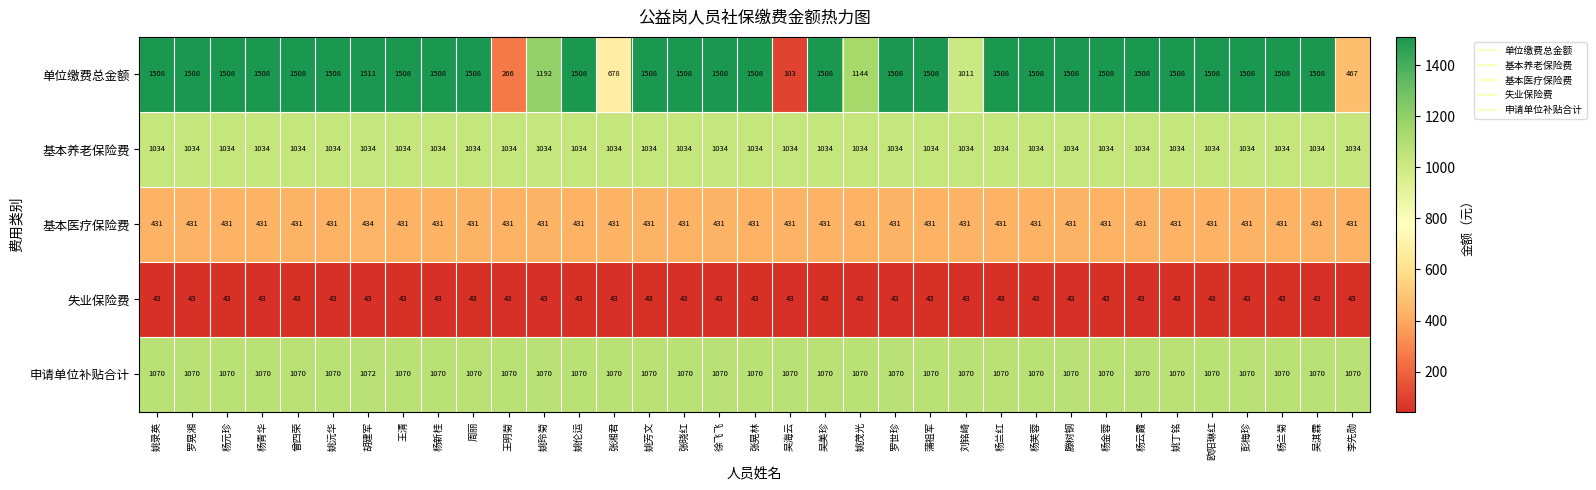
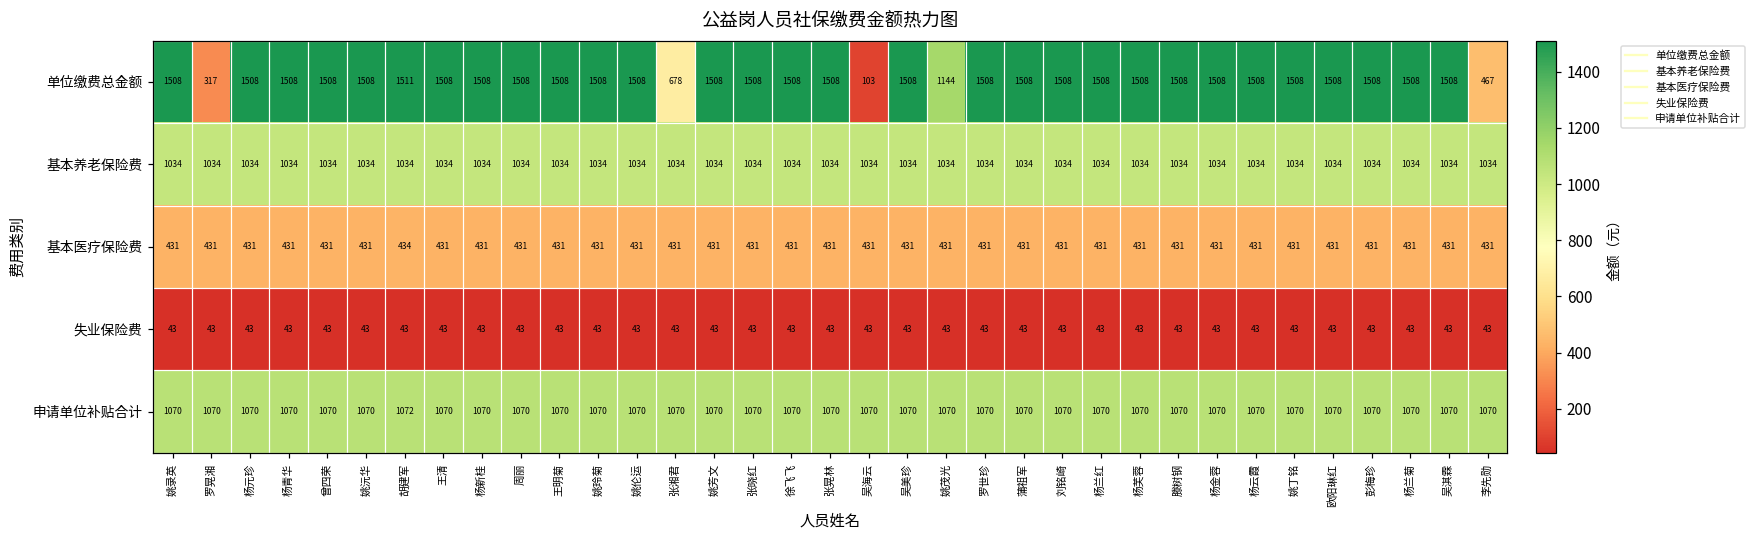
  {
    "单位缴费总金额": {
      "姚录英": 1508,
-     "罗晃湘": 1508,
+     "罗晃湘": 317,
      "杨元珍": 1508,
      "杨青华": 1508,
      "曾四荣": 1508,
      "姚沅华": 1508,
      "胡建军": 1511,
      "王清": 1508,
      "杨新桂": 1508,
      "周丽": 1508,
-     "王明菊": 266,
-     "姚玲菊": 1192,
+     "王明菊": 1508,
+     "姚玲菊": 1508,
      "姚伦运": 1508,
      "张湘君": 678,
      "姚芳文": 1508,
      "张晓红": 1508,
      "徐飞飞": 1508,
      "张晃林": 1508,
      "吴海云": 103,
      "吴美珍": 1508,
      "姚茂光": 1144,
      "罗世珍": 1508,
      "蒲祖军": 1508,
-     "刘铭崎": 1011,
+     "刘铭崎": 1508,
      "杨兰红": 1508,
      "杨芙蓉": 1508,
      "滕树钢": 1508,
      "杨金蓉": 1508,
      "杨云霞": 1508,
      "姚丁铭": 1508,
      "欧阳琳红": 1508,
      "彭梅珍": 1508,
      "杨兰菊": 1508,
      "吴淇霖": 1508,
      "李先勋": 467
    },
    "基本养老保险费": {
      "姚录英": 1034,
      "罗晃湘": 1034,
      "杨元珍": 1034,
      "杨青华": 1034,
      "曾四荣": 1034,
      "姚沅华": 1034,
      "胡建军": 1034,
      "王清": 1034,
      "杨新桂": 1034,
      "周丽": 1034,
      "王明菊": 1034,
      "姚玲菊": 1034,
      "姚伦运": 1034,
      "张湘君": 1034,
      "姚芳文": 1034,
      "张晓红": 1034,
      "徐飞飞": 1034,
      "张晃林": 1034,
      "吴海云": 1034,
      "吴美珍": 1034,
      "姚茂光": 1034,
      "罗世珍": 1034,
      "蒲祖军": 1034,
      "刘铭崎": 1034,
      "杨兰红": 1034,
      "杨芙蓉": 1034,
      "滕树钢": 1034,
      "杨金蓉": 1034,
      "杨云霞": 1034,
      "姚丁铭": 1034,
      "欧阳琳红": 1034,
      "彭梅珍": 1034,
      "杨兰菊": 1034,
      "吴淇霖": 1034,
      "李先勋": 1034
    },
    "基本医疗保险费": {
      "姚录英": 431,
      "罗晃湘": 431,
      "杨元珍": 431,
      "杨青华": 431,
      "曾四荣": 431,
      "姚沅华": 431,
      "胡建军": 434,
      "王清": 431,
      "杨新桂": 431,
      "周丽": 431,
      "王明菊": 431,
      "姚玲菊": 431,
      "姚伦运": 431,
      "张湘君": 431,
      "姚芳文": 431,
      "张晓红": 431,
      "徐飞飞": 431,
      "张晃林": 431,
      "吴海云": 431,
      "吴美珍": 431,
      "姚茂光": 431,
      "罗世珍": 431,
      "蒲祖军": 431,
      "刘铭崎": 431,
      "杨兰红": 431,
      "杨芙蓉": 431,
      "滕树钢": 431,
      "杨金蓉": 431,
      "杨云霞": 431,
      "姚丁铭": 431,
      "欧阳琳红": 431,
      "彭梅珍": 431,
      "杨兰菊": 431,
      "吴淇霖": 431,
      "李先勋": 431
    },
    "失业保险费": {
      "姚录英": 43,
      "罗晃湘": 43,
      "杨元珍": 43,
      "杨青华": 43,
      "曾四荣": 43,
      "姚沅华": 43,
      "胡建军": 43,
      "王清": 43,
      "杨新桂": 43,
      "周丽": 43,
      "王明菊": 43,
      "姚玲菊": 43,
      "姚伦运": 43,
      "张湘君": 43,
      "姚芳文": 43,
      "张晓红": 43,
      "徐飞飞": 43,
      "张晃林": 43,
      "吴海云": 43,
      "吴美珍": 43,
      "姚茂光": 43,
      "罗世珍": 43,
      "蒲祖军": 43,
      "刘铭崎": 43,
      "杨兰红": 43,
      "杨芙蓉": 43,
      "滕树钢": 43,
      "杨金蓉": 43,
      "杨云霞": 43,
      "姚丁铭": 43,
      "欧阳琳红": 43,
      "彭梅珍": 43,
      "杨兰菊": 43,
      "吴淇霖": 43,
      "李先勋": 43
    },
    "申请单位补贴合计": {
      "姚录英": 1070,
      "罗晃湘": 1070,
      "杨元珍": 1070,
      "杨青华": 1070,
      "曾四荣": 1070,
      "姚沅华": 1070,
      "胡建军": 1072,
      "王清": 1070,
      "杨新桂": 1070,
      "周丽": 1070,
      "王明菊": 1070,
      "姚玲菊": 1070,
      "姚伦运": 1070,
      "张湘君": 1070,
      "姚芳文": 1070,
      "张晓红": 1070,
      "徐飞飞": 1070,
      "张晃林": 1070,
      "吴海云": 1070,
      "吴美珍": 1070,
      "姚茂光": 1070,
      "罗世珍": 1070,
      "蒲祖军": 1070,
      "刘铭崎": 1070,
      "杨兰红": 1070,
      "杨芙蓉": 1070,
      "滕树钢": 1070,
      "杨金蓉": 1070,
      "杨云霞": 1070,
      "姚丁铭": 1070,
      "欧阳琳红": 1070,
      "彭梅珍": 1070,
      "杨兰菊": 1070,
      "吴淇霖": 1070,
      "李先勋": 1070
    }
  }
